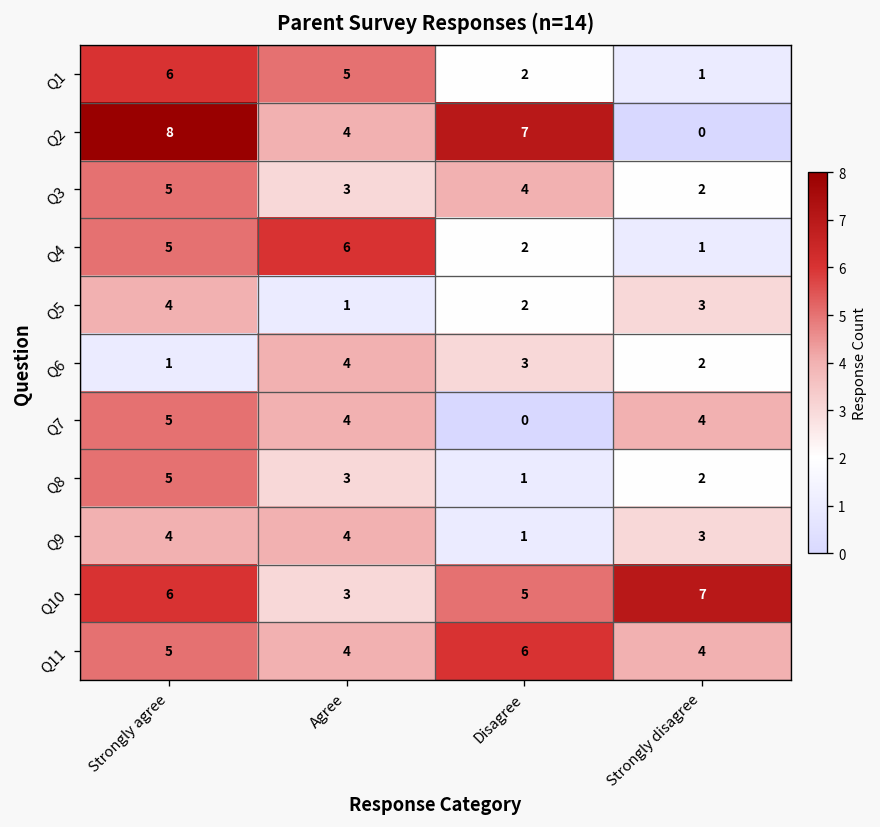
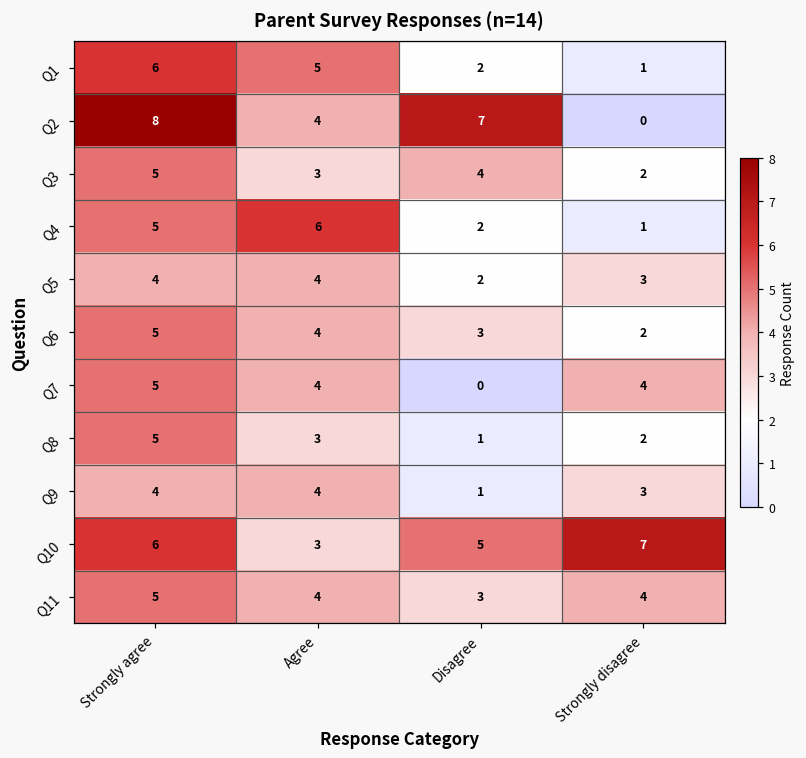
  {
    "Q1": {
      "Strongly agree": 6,
      "Agree": 5,
      "Disagree": 2,
      "Strongly disagree": 1
    },
    "Q2": {
      "Strongly agree": 8,
      "Agree": 4,
      "Disagree": 7,
      "Strongly disagree": 0
    },
    "Q3": {
      "Strongly agree": 5,
      "Agree": 3,
      "Disagree": 4,
      "Strongly disagree": 2
    },
    "Q4": {
      "Strongly agree": 5,
      "Agree": 6,
      "Disagree": 2,
      "Strongly disagree": 1
    },
    "Q5": {
      "Strongly agree": 4,
-     "Agree": 1,
+     "Agree": 4,
      "Disagree": 2,
      "Strongly disagree": 3
    },
    "Q6": {
-     "Strongly agree": 1,
+     "Strongly agree": 5,
      "Agree": 4,
      "Disagree": 3,
      "Strongly disagree": 2
    },
    "Q7": {
      "Strongly agree": 5,
      "Agree": 4,
      "Disagree": 0,
      "Strongly disagree": 4
    },
    "Q8": {
      "Strongly agree": 5,
      "Agree": 3,
      "Disagree": 1,
      "Strongly disagree": 2
    },
    "Q9": {
      "Strongly agree": 4,
      "Agree": 4,
      "Disagree": 1,
      "Strongly disagree": 3
    },
    "Q10": {
      "Strongly agree": 6,
      "Agree": 3,
      "Disagree": 5,
      "Strongly disagree": 7
    },
    "Q11": {
      "Strongly agree": 5,
      "Agree": 4,
-     "Disagree": 6,
+     "Disagree": 3,
      "Strongly disagree": 4
    }
  }
